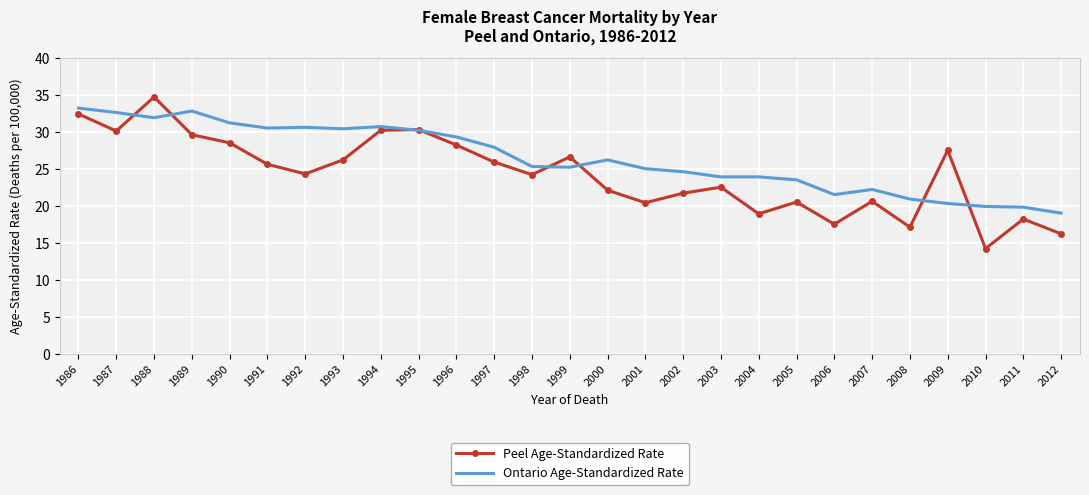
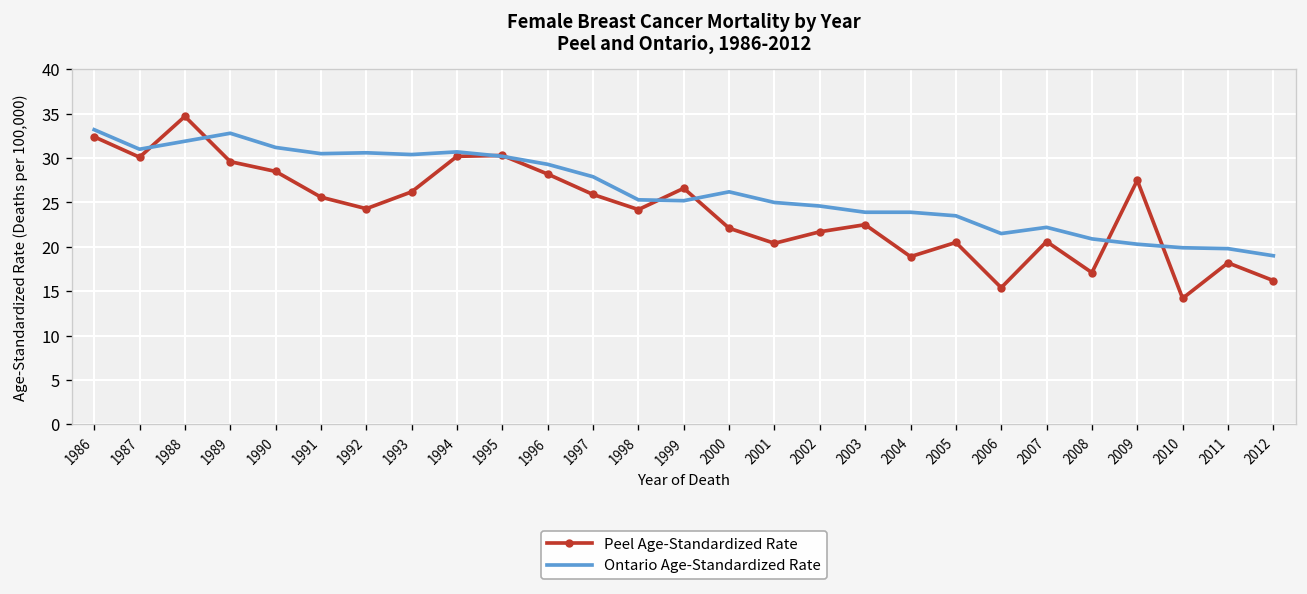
  {
    "Peel Age-Standardized Rate": {
      "1986": 32,
      "1987": 30,
      "1988": 35,
      "1989": 30,
      "1990": 29,
      "1991": 26,
      "1992": 24,
      "1993": 26,
      "1994": 30,
      "1996": 28,
      "1997": 26,
      "1998": 24,
      "1999": 27,
      "2000": 22,
      "2001": 20,
      "2002": 22,
      "2003": 23,
      "2004": 19,
      "2005": 21,
-     "2006": 18,
+     "2006": 15,
      "2007": 21,
      "2008": 17,
      "2009": 28,
      "2010": 14,
      "2011": 18,
      "2012": 16
    },
    "Ontario Age-Standardized Rate": {
      "1986": 33,
-     "1987": 33,
+     "1987": 31,
      "1988": 32,
      "1989": 33,
      "1990": 31,
      "1991": 31,
      "1992": 31,
      "1993": 30,
      "1994": 31,
      "1996": 29,
      "1997": 28,
      "1998": 25,
      "1999": 25,
      "2000": 26,
      "2001": 25,
      "2002": 25,
      "2003": 24,
      "2004": 24,
      "2005": 24,
      "2006": 22,
      "2007": 22,
      "2008": 21,
      "2009": 20,
      "2010": 20,
      "2011": 20,
      "2012": 19
    }
  }
